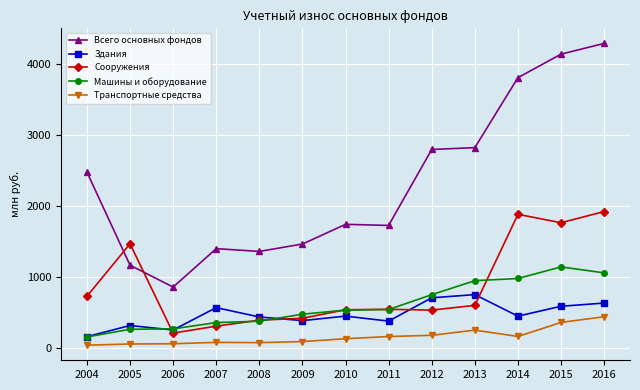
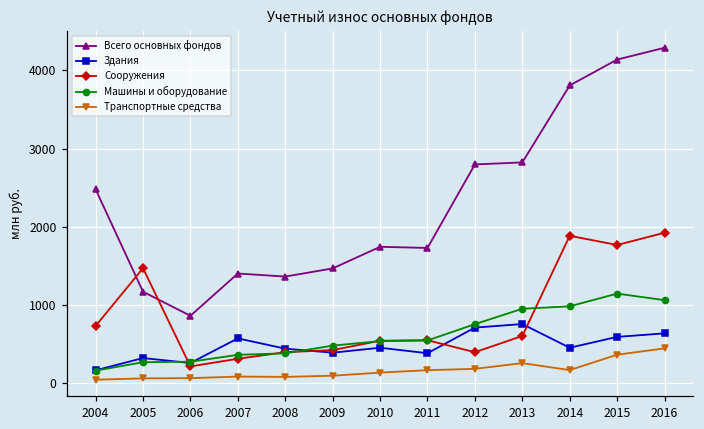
  {
    "Всего основных фондов": {
      "2004": 2500,
      "2005": 1200,
      "2006": 900,
      "2007": 1400,
      "2008": 1400,
      "2009": 1500,
      "2010": 1700,
      "2011": 1700,
      "2012": 2800,
      "2013": 2800,
      "2014": 3800,
      "2015": 4100,
      "2016": 4300
    },
    "Здания": {
      "2005": 300,
      "2007": 600,
      "2008": 400,
      "2010": 500,
      "2011": 400,
      "2012": 700,
      "2013": 800,
      "2014": 500,
      "2015": 600,
      "2016": 600
    },
    "Сооружения": {
      "2004": 700,
      "2005": 1500,
      "2006": 200,
      "2007": 300,
-     "2012": 500,
+     "2012": 400,
      "2013": 600,
      "2014": 1900,
      "2015": 1800,
      "2016": 1900
    },
    "Машины и оборудование": {
      "2005": 300,
      "2007": 400,
      "2009": 500,
      "2012": 800,
      "2013": 1000,
      "2014": 1000,
      "2015": 1100,
      "2016": 1100
    },
    "Транспортные средства": {
      "2004": 0,
      "2005": 100,
      "2006": 100,
      "2007": 100,
      "2008": 100,
      "2009": 100,
      "2010": 100,
      "2011": 200,
      "2012": 200,
      "2013": 300,
      "2014": 200,
      "2015": 400,
      "2016": 400
    }
  }
